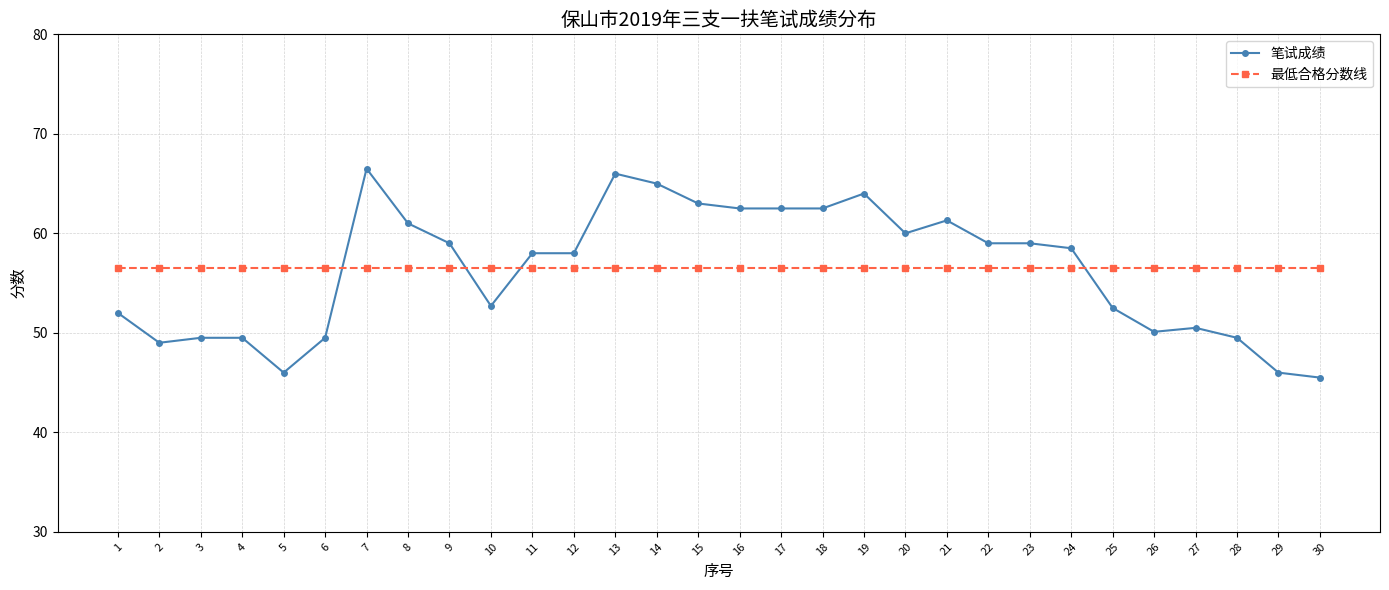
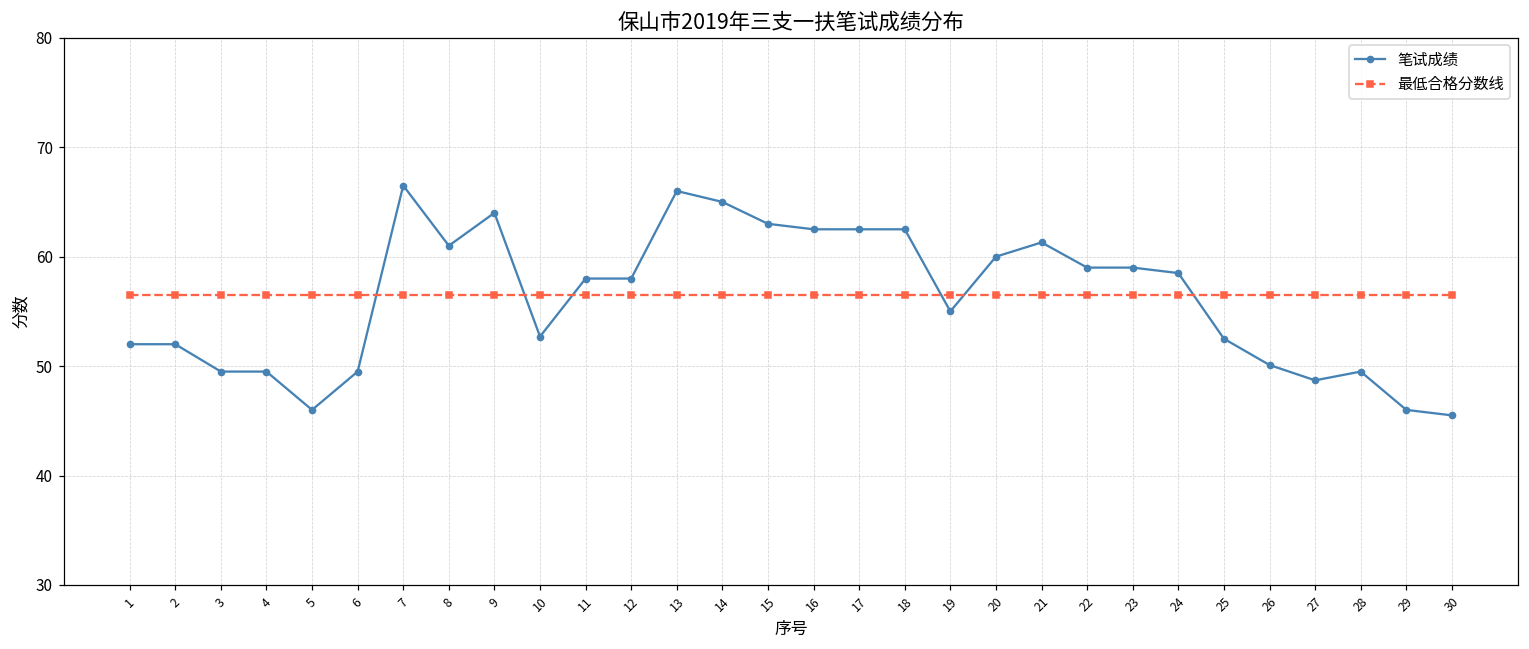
  {
    "笔试成绩": {
      "1": 52,
-     "2": 49,
+     "2": 52,
      "3": 50,
      "4": 50,
      "5": 46,
      "6": 50,
      "7": 67,
      "8": 61,
-     "9": 59,
+     "9": 64,
      "10": 53,
      "11": 58,
      "12": 58,
      "13": 66,
      "14": 65,
      "15": 63,
      "16": 63,
      "17": 63,
      "18": 63,
-     "19": 64,
+     "19": 55,
      "20": 60,
      "21": 61,
      "22": 59,
      "23": 59,
      "24": 59,
      "25": 53,
      "26": 50,
-     "27": 51,
+     "27": 49,
      "28": 50,
      "29": 46,
      "30": 46
    },
    "最低合格分数线": {
      "1": 57,
      "2": 57,
      "3": 57,
      "4": 57,
      "5": 57,
      "6": 57,
      "7": 57,
      "8": 57,
      "9": 57,
      "10": 57,
      "11": 57,
      "12": 57,
      "13": 57,
      "14": 57,
      "15": 57,
      "16": 57,
      "17": 57,
      "18": 57,
      "19": 57,
      "20": 57,
      "21": 57,
      "22": 57,
      "23": 57,
      "24": 57,
      "25": 57,
      "26": 57,
      "27": 57,
      "28": 57,
      "29": 57,
      "30": 57
    }
  }
